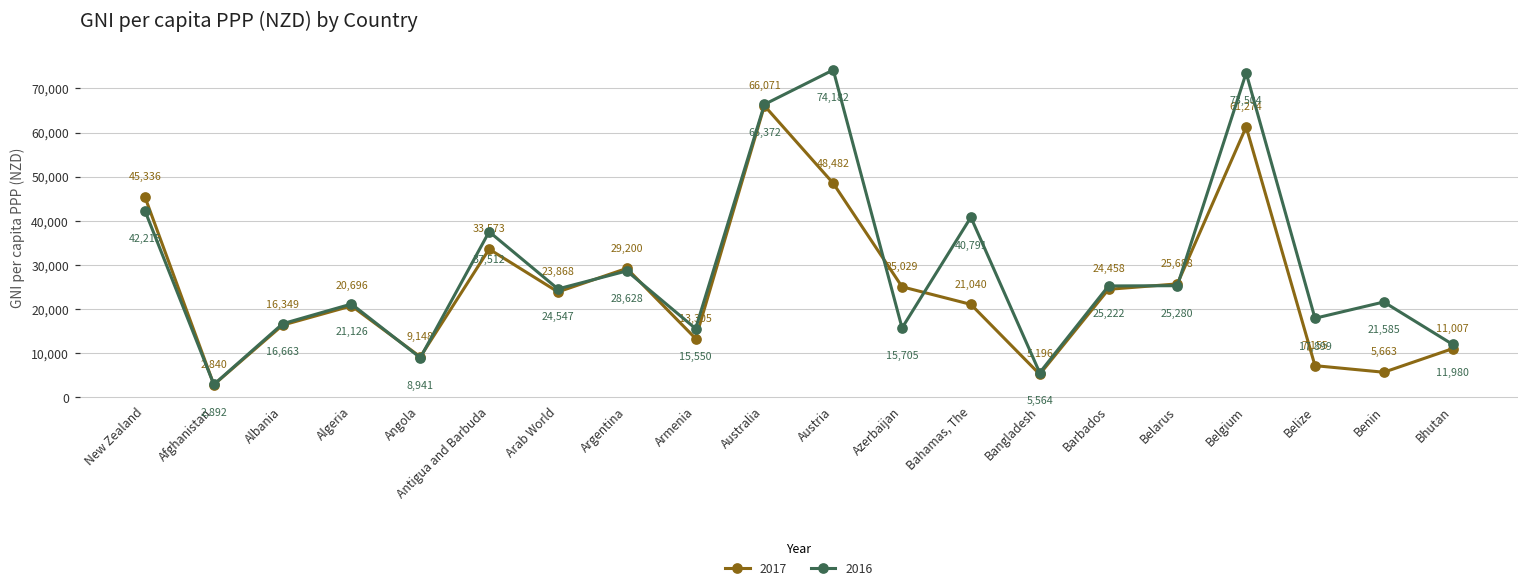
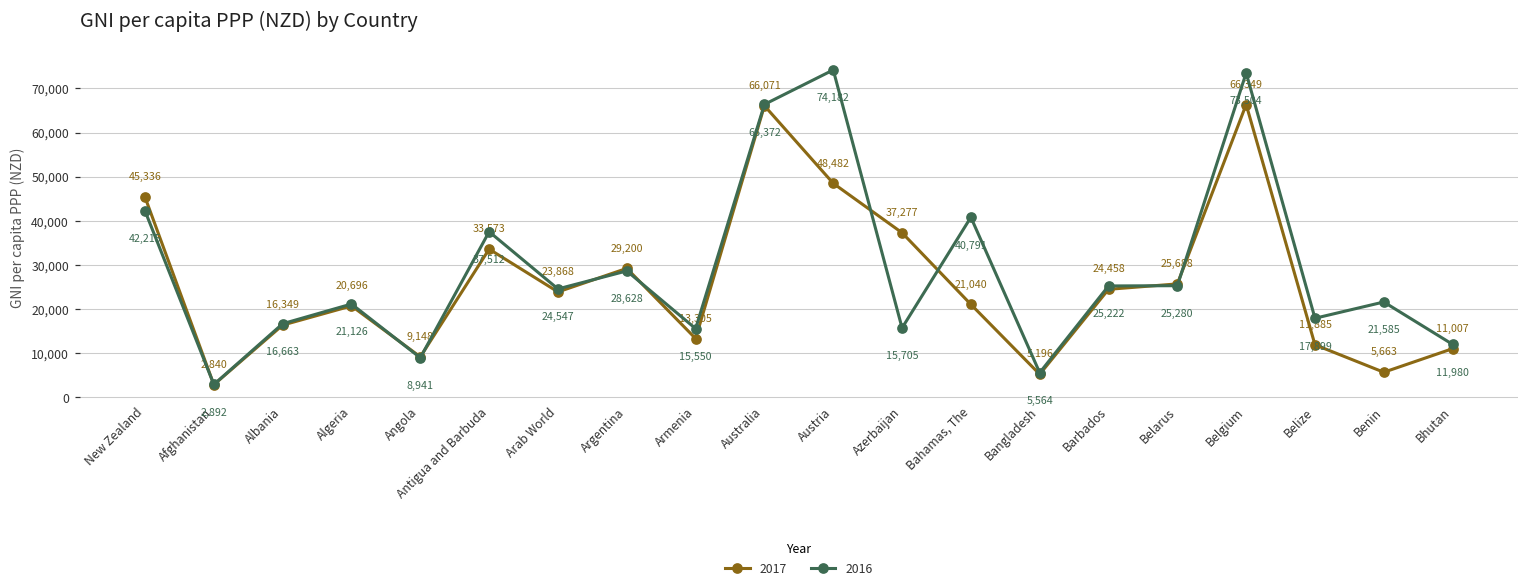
  {
    "2017": {
      "New Zealand": "45,336",
      "Arab World": "23,868",
      "Armenia": "13,305",
      "Austria": "48,482",
-     "Azerbaijan": "25,029",
+     "Azerbaijan": "37,277",
      "Bahamas, The": "21,040",
      "Barbados": "24,458",
-     "Belgium": "61,274",
-     "Belize": "7,155",
+     "Belgium": "66,349",
+     "Belize": "11,885",
      "Benin": "5,663",
      "Bhutan": "11,007"
    },
    "2016": {
      "New Zealand": "42,215",
      "Antigua and Barbuda": "37,512",
      "Arab World": "24,547",
      "Armenia": "15,550",
      "Austria": "74,182",
      "Azerbaijan": "15,705",
      "Bahamas, The": "40,791",
      "Barbados": "25,222",
      "Benin": "21,585",
      "Bhutan": "11,980"
    }
  }
